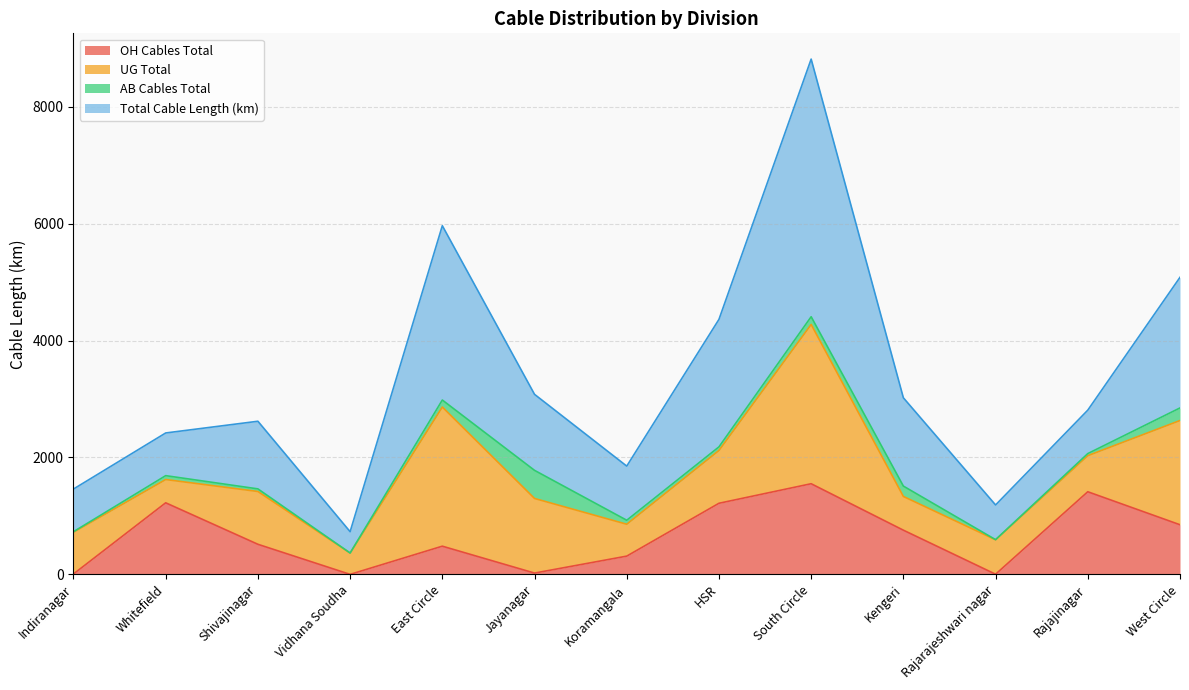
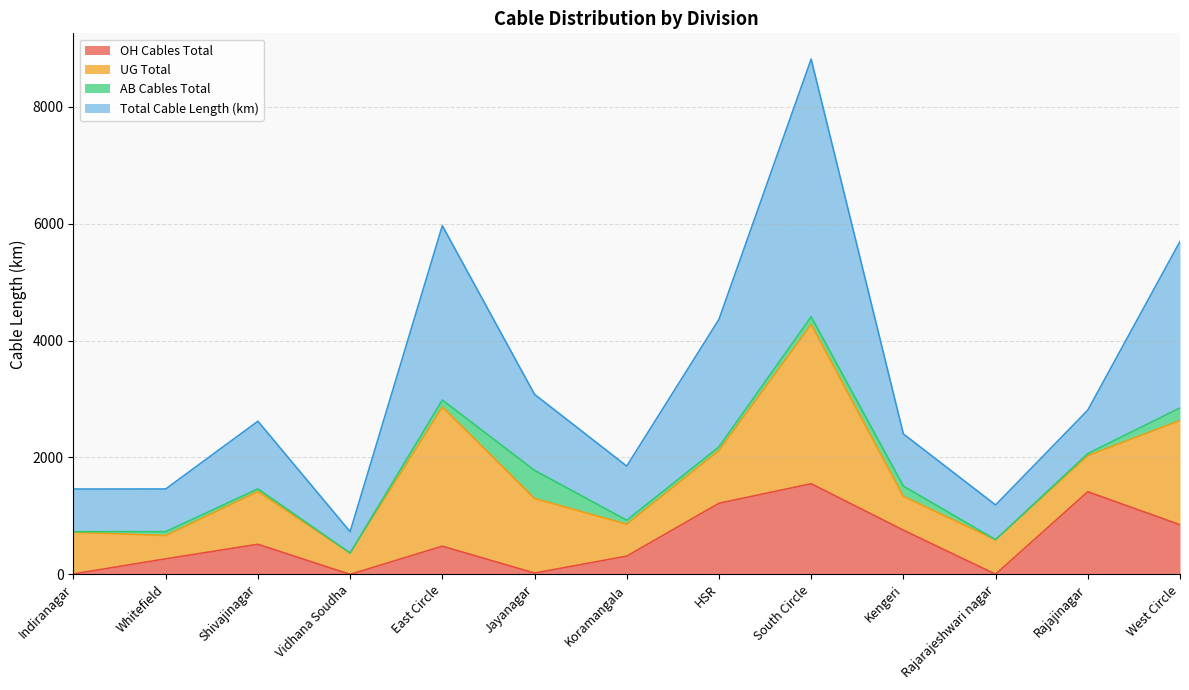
  {
    "OH Cables Total": {
      "Indiranagar": 0,
-     "Whitefield": 1200,
+     "Whitefield": 300,
      "Shivajinagar": 500,
      "Vidhana Soudha": 0,
      "East Circle": 500,
      "Jayanagar": 0,
      "Koramangala": 300,
      "HSR": 1200,
      "South Circle": 1600,
      "Kengeri": 800,
      "Rajarajeshwari nagar": 0,
      "Rajajinagar": 1400,
      "West Circle": 800
    },
    "UG Total": {
      "Whitefield": 400,
      "Shivajinagar": 900,
      "East Circle": 2400,
      "Jayanagar": 1300,
      "Koramangala": 500,
      "HSR": 900,
      "South Circle": 2700,
      "Kengeri": 600,
      "West Circle": 1800
    },
    "AB Cables Total": {
      "Whitefield": 100,
      "Shivajinagar": 0,
      "East Circle": 100,
      "Jayanagar": 500,
      "Koramangala": 100,
      "HSR": 100,
      "South Circle": 100,
      "Kengeri": 200,
      "West Circle": 200
    },
    "Total Cable Length (km)": {
      "Indiranagar": 700,
      "Whitefield": 700,
      "Shivajinagar": 1200,
      "Vidhana Soudha": 400,
      "East Circle": 3000,
      "Jayanagar": 1300,
      "Koramangala": 900,
      "HSR": 2200,
      "South Circle": 4400,
-     "Kengeri": 1500,
+     "Kengeri": 900,
      "Rajarajeshwari nagar": 600,
      "Rajajinagar": 700,
-     "West Circle": 2200
+     "West Circle": 2800
    }
  }
